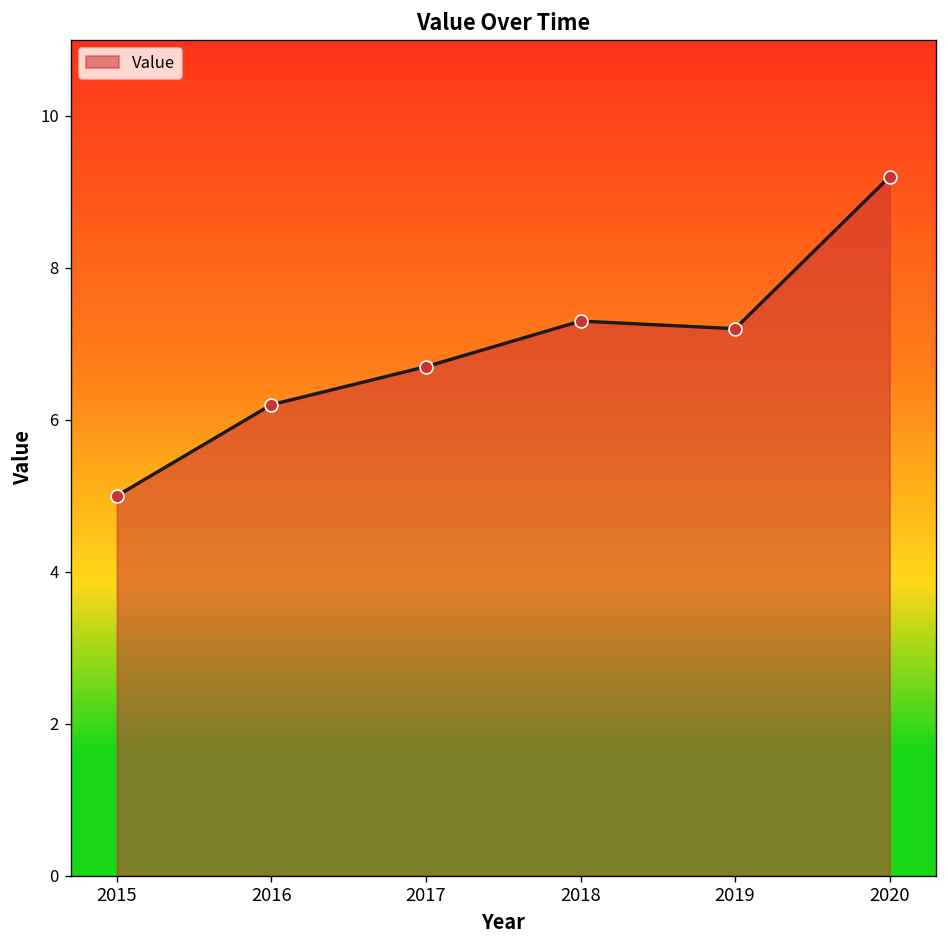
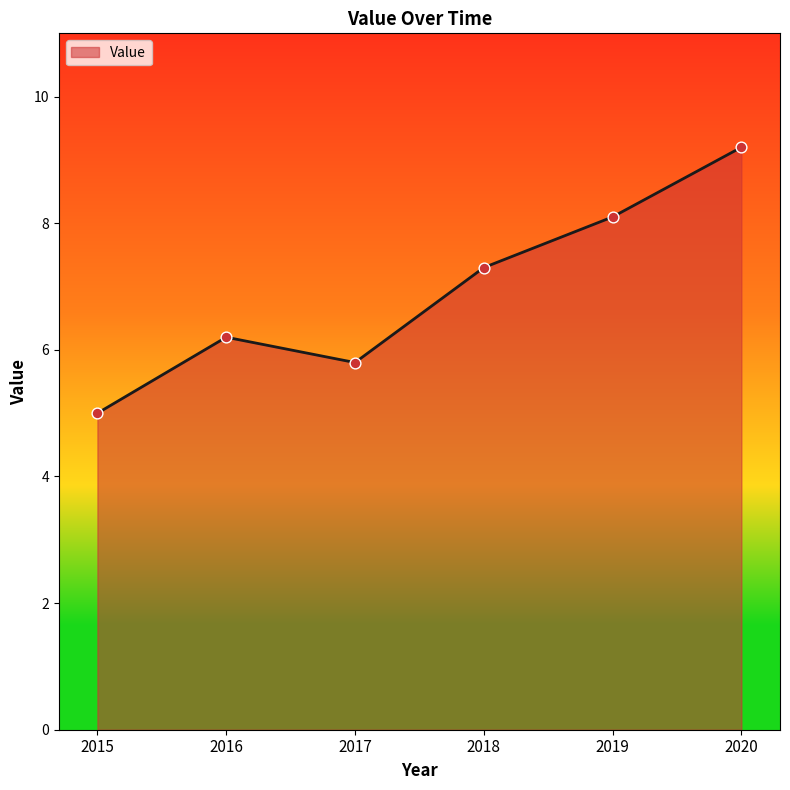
  {
    "2015": 5.0,
    "2016": 6.2,
-   "2017": 6.7,
+   "2017": 5.8,
    "2018": 7.3,
-   "2019": 7.2,
+   "2019": 8.1,
    "2020": 9.2
  }
